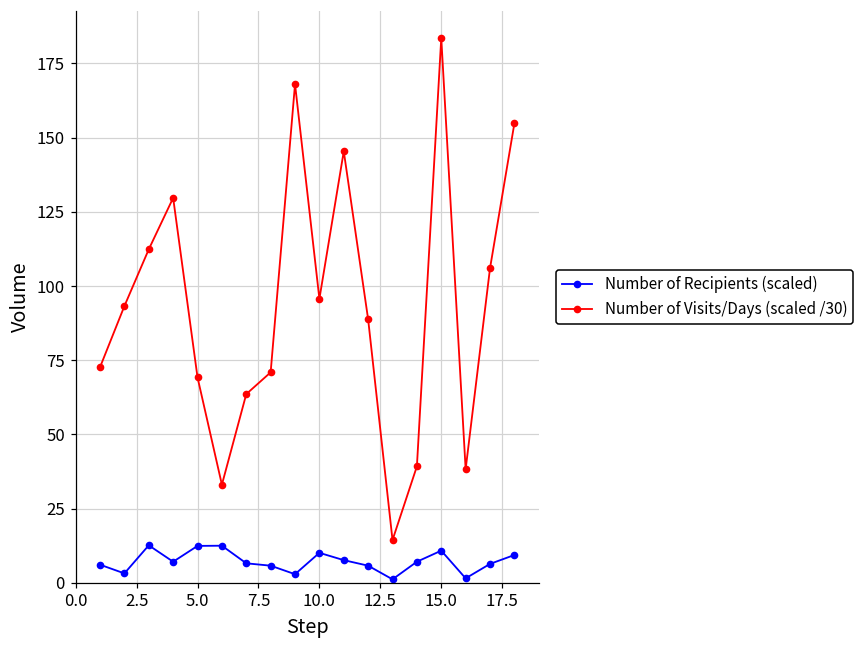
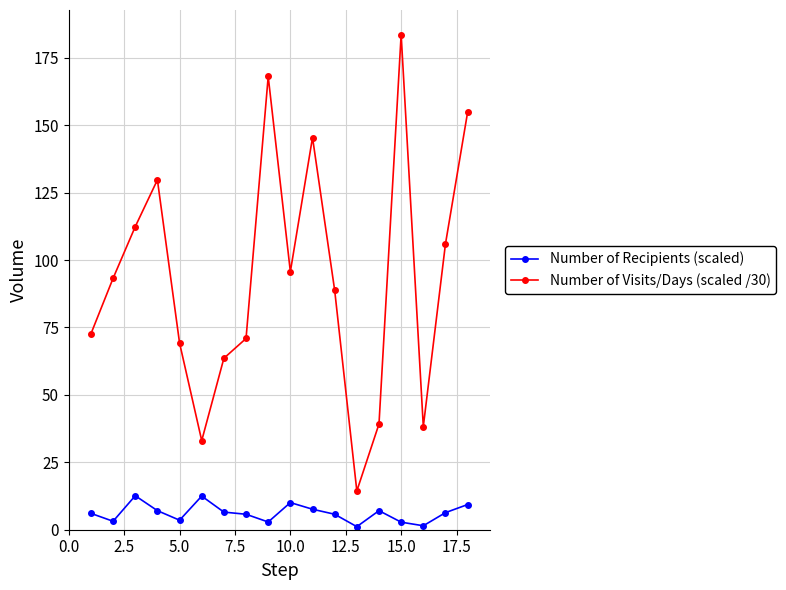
  {
    "Number of Recipients (scaled)": {
-     "5.0": 12,
+     "5.0": 4,
      "10.0": 10,
-     "15.0": 11
+     "15.0": 3
    },
    "Number of Visits/Days (scaled /30)": {
      "5.0": 69,
      "10.0": 96,
      "15.0": 184
    }
  }
